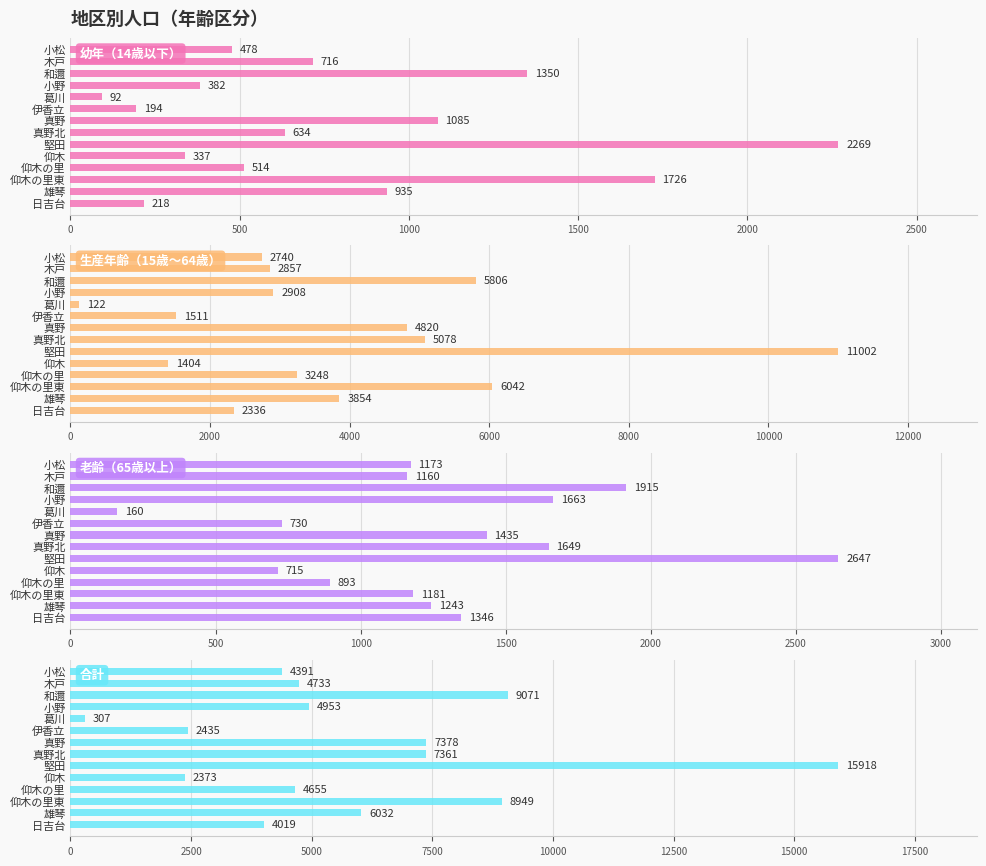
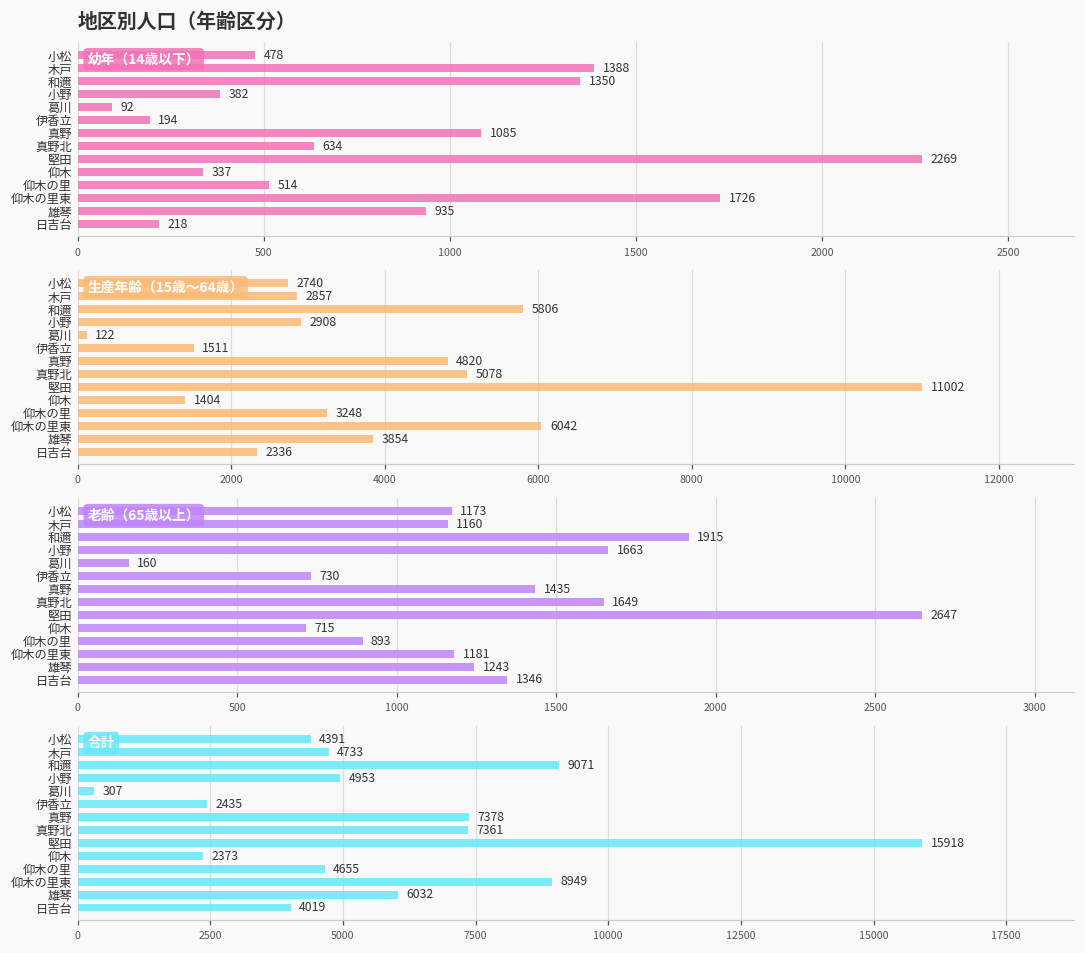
  {
    "地区別人口（年齢区分）": {
      "小松": 478,
-     "木戸": 716,
+     "木戸": 1388,
      "和邇": 1350,
      "小野": 382,
      "葛川": 92,
      "伊香立": 194,
      "真野": 1085,
      "真野北": 634,
      "堅田": 2269,
      "仰木": 337,
      "仰木の里": 514,
      "仰木の里東": 1726,
      "雄琴": 935,
      "日吉台": 218
    }
  }
